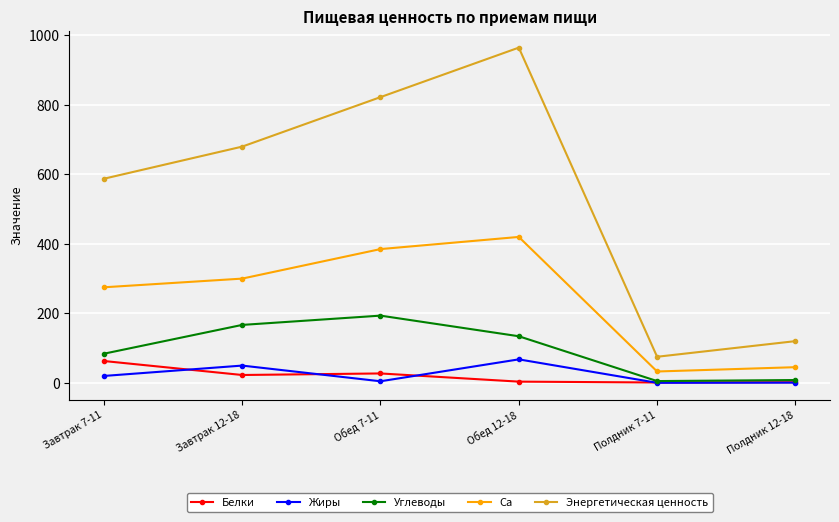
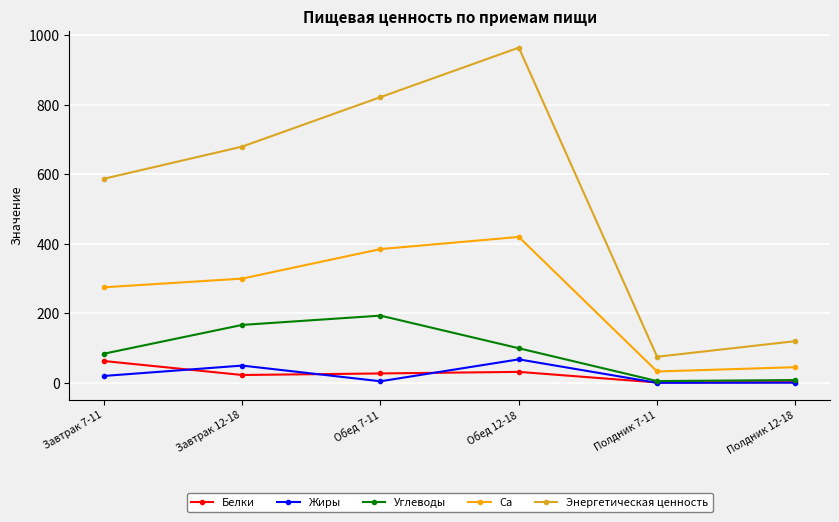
  {
    "Белки": {
      "Завтрак 7-11": 60,
      "Завтрак 12-18": 20,
      "Обед 7-11": 30,
-     "Обед 12-18": 0
+     "Обед 12-18": 30
    },
    "Жиры": {
      "Завтрак 7-11": 20,
      "Завтрак 12-18": 50,
      "Обед 7-11": 0,
      "Обед 12-18": 70
    },
    "Углеводы": {
      "Завтрак 7-11": 80,
      "Завтрак 12-18": 170,
      "Обед 7-11": 190,
-     "Обед 12-18": 130
+     "Обед 12-18": 100
    }
  }
